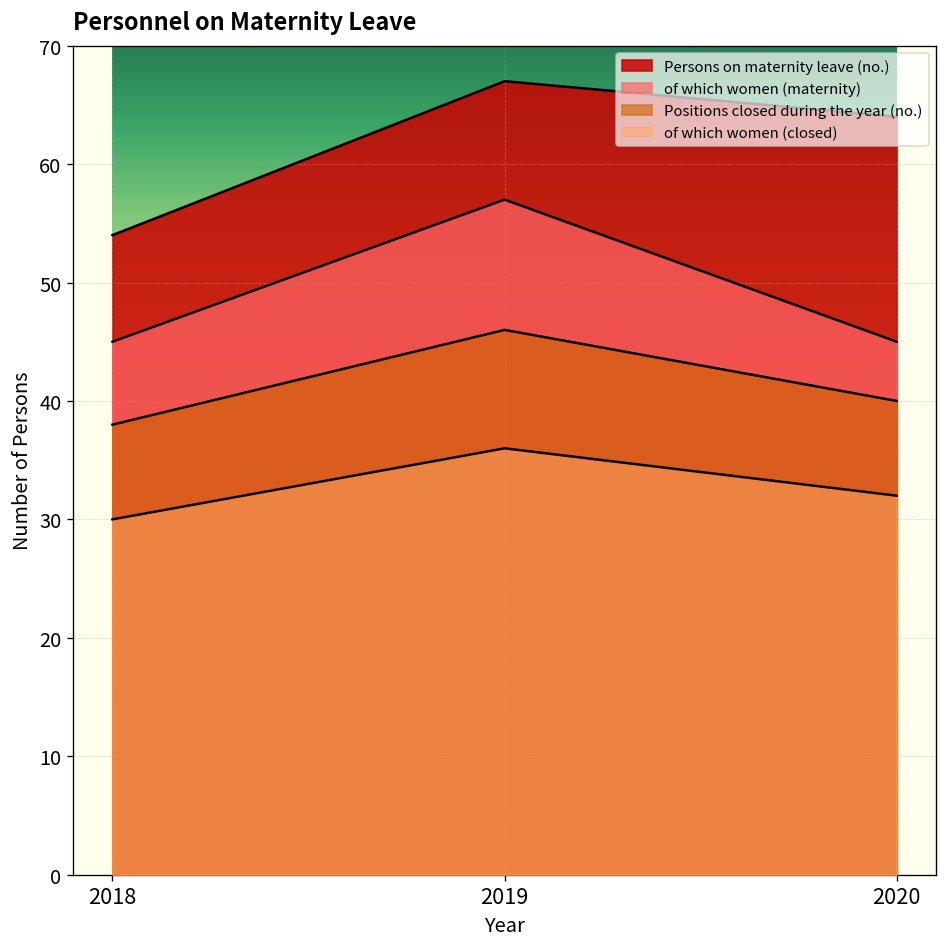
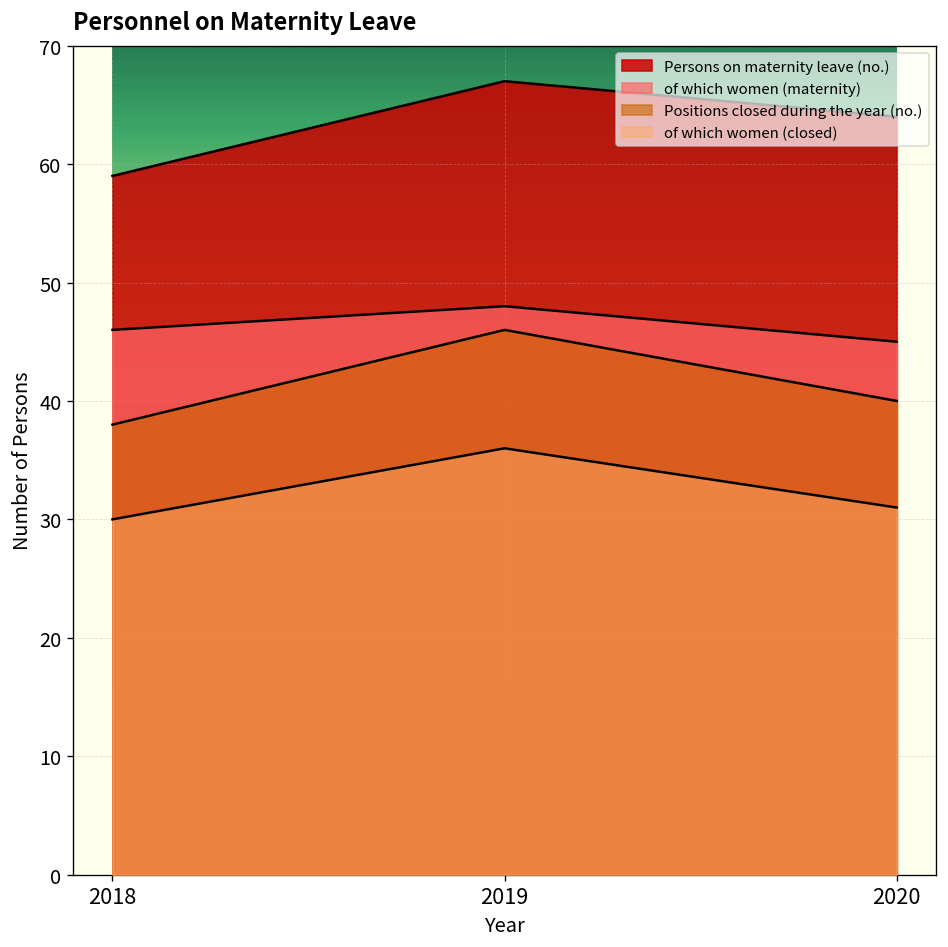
  {
    "Persons on maternity leave (no.)": {
-     "2018": 54,
+     "2018": 59,
      "2019": 67
    },
    "of which women (maternity)": {
-     "2018": 45,
-     "2019": 57,
+     "2018": 46,
+     "2019": 48,
      "2020": 45
    },
    "Positions closed during the year (no.)": {
      "2018": 38,
      "2019": 46,
      "2020": 40
    },
    "of which women (closed)": {
      "2018": 30,
      "2019": 36,
-     "2020": 32
+     "2020": 31
    }
  }
